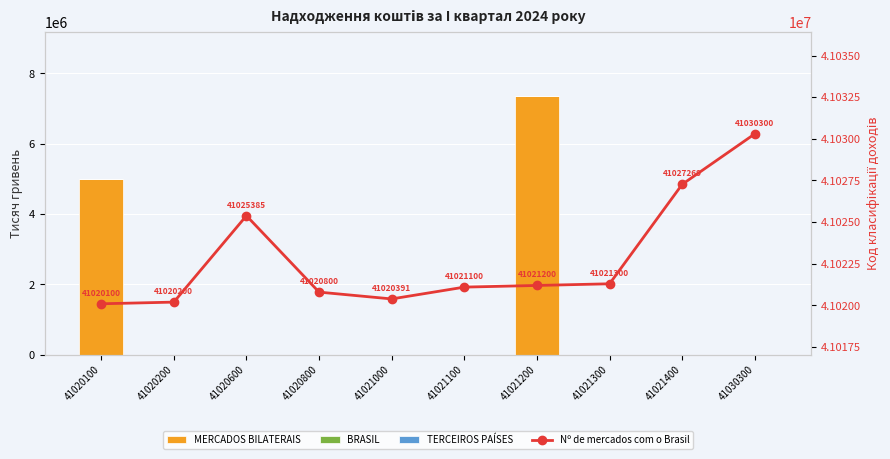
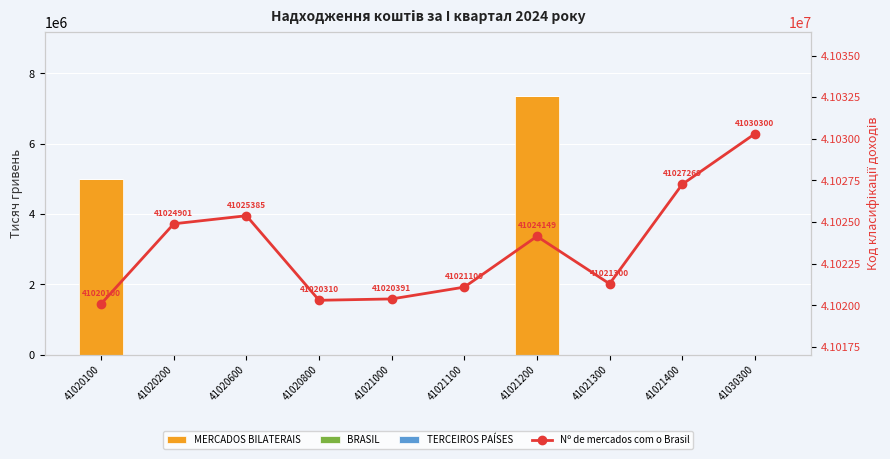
  {
    "Nº de mercados com o Brasil": {
      "41020100": 41020100,
-     "41020200": 41020200,
+     "41020200": 41024901,
      "41020600": 41025385,
-     "41020800": 41020800,
+     "41020800": 41020310,
      "41021000": 41020391,
      "41021100": 41021100,
-     "41021200": 41021200,
+     "41021200": 41024149,
      "41021300": 41021300,
      "41021400": 41027269,
      "41030300": 41030300
    }
  }
